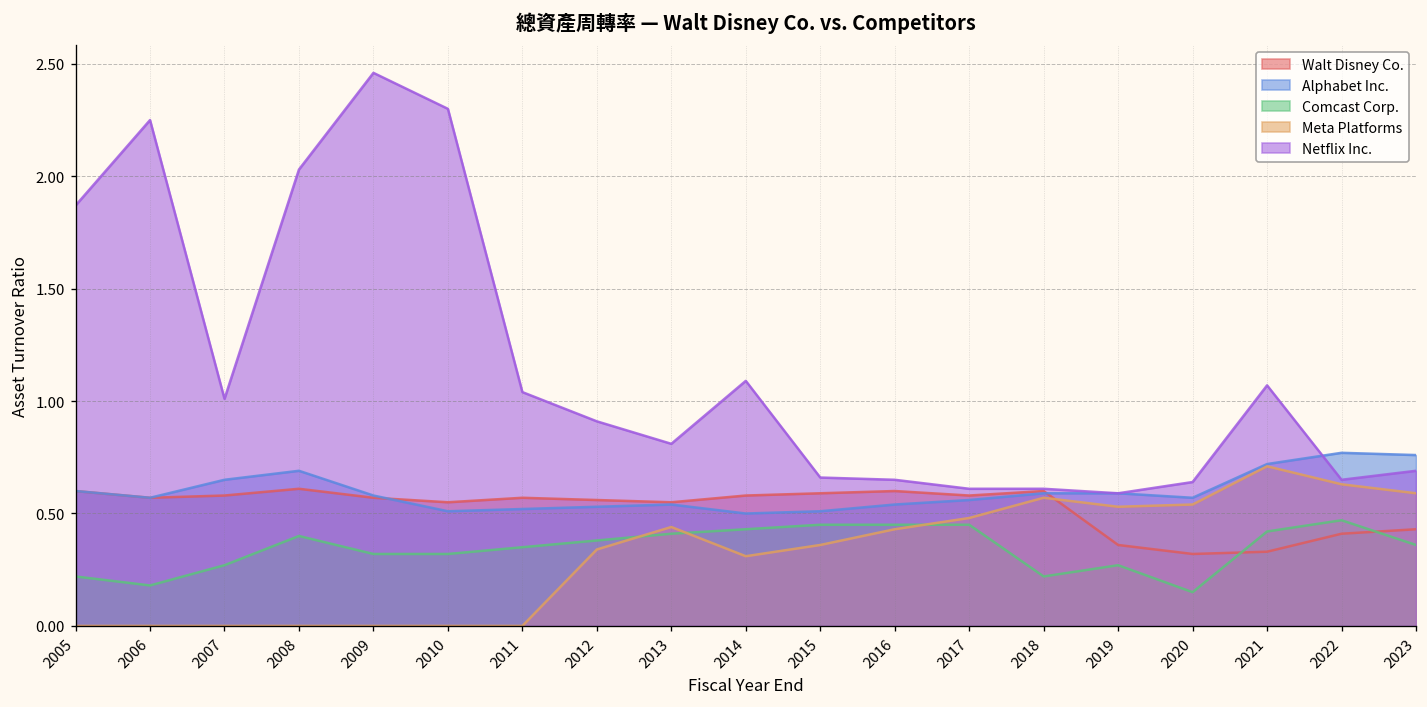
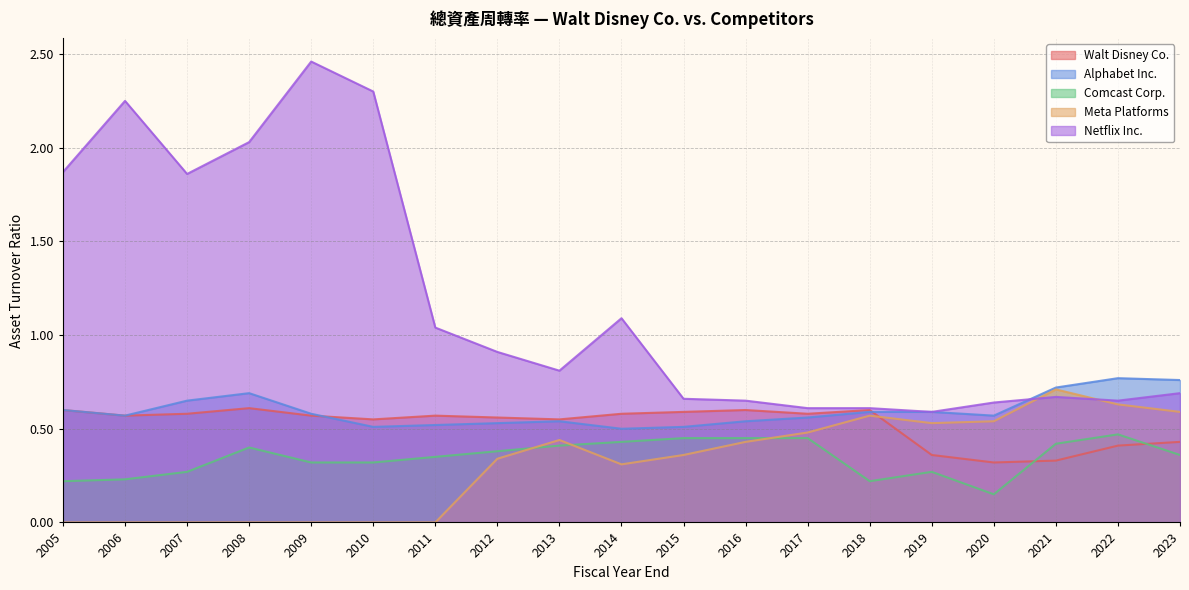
  {
    "Alphabet Inc.": {
      "2007": 0.65,
      "2008": 0.69,
      "2010": 0.51,
      "2011": 0.52,
      "2012": 0.53,
      "2014": 0.50,
      "2015": 0.51,
      "2016": 0.54,
      "2017": 0.56,
      "2020": 0.57,
      "2022": 0.77,
      "2023": 0.76
    },
    "Comcast Corp.": {
      "2005": 0.22,
-     "2006": 0.18,
+     "2006": 0.23,
      "2007": 0.27,
      "2008": 0.40,
      "2009": 0.32,
      "2010": 0.32,
      "2011": 0.35,
      "2012": 0.38,
      "2013": 0.41,
      "2014": 0.43,
      "2015": 0.45,
      "2016": 0.45,
      "2017": 0.45,
      "2018": 0.22,
      "2019": 0.27,
      "2020": 0.15,
      "2021": 0.42,
      "2022": 0.47,
      "2023": 0.36
    },
    "Netflix Inc.": {
      "2005": 1.87,
      "2006": 2.25,
-     "2007": 1.01,
+     "2007": 1.86,
      "2008": 2.03,
      "2009": 2.46,
      "2010": 2.30,
      "2011": 1.04,
      "2012": 0.91,
      "2013": 0.81,
      "2014": 1.09,
      "2015": 0.66,
      "2016": 0.65,
      "2017": 0.61,
      "2020": 0.64,
-     "2021": 1.07,
+     "2021": 0.67,
      "2022": 0.65,
      "2023": 0.69
    }
  }
